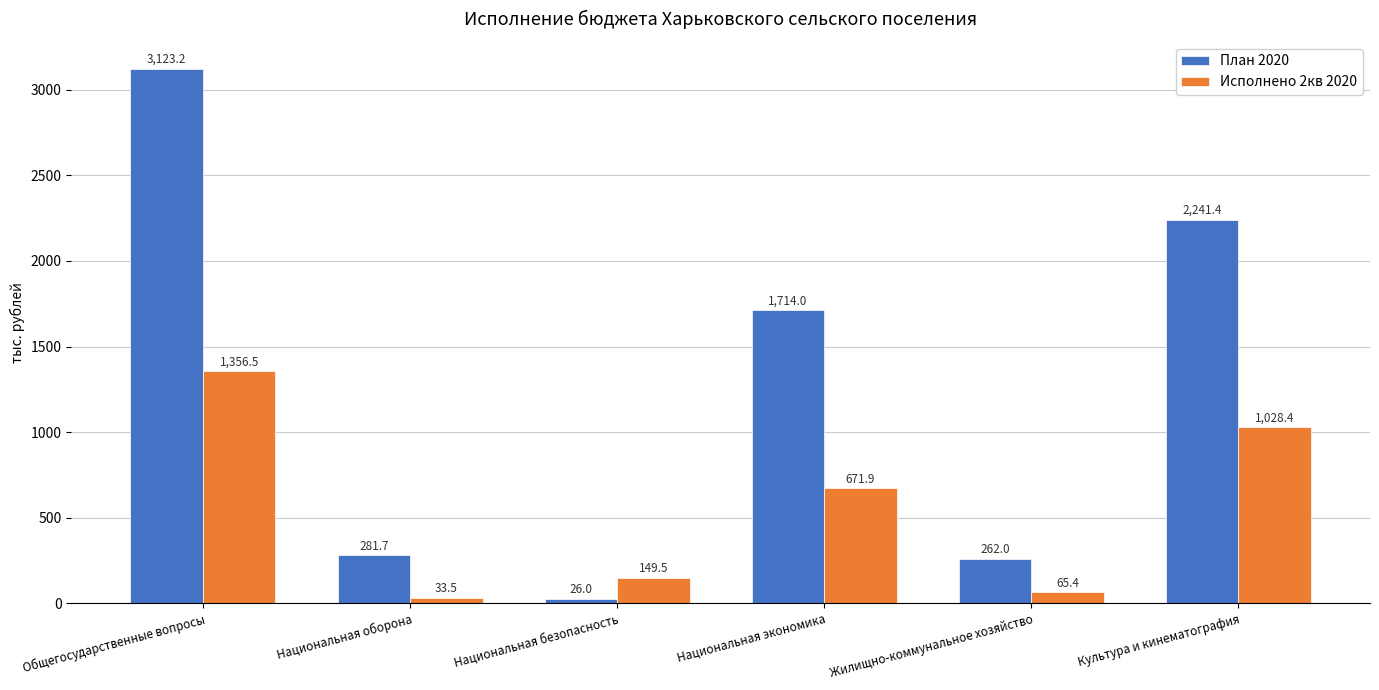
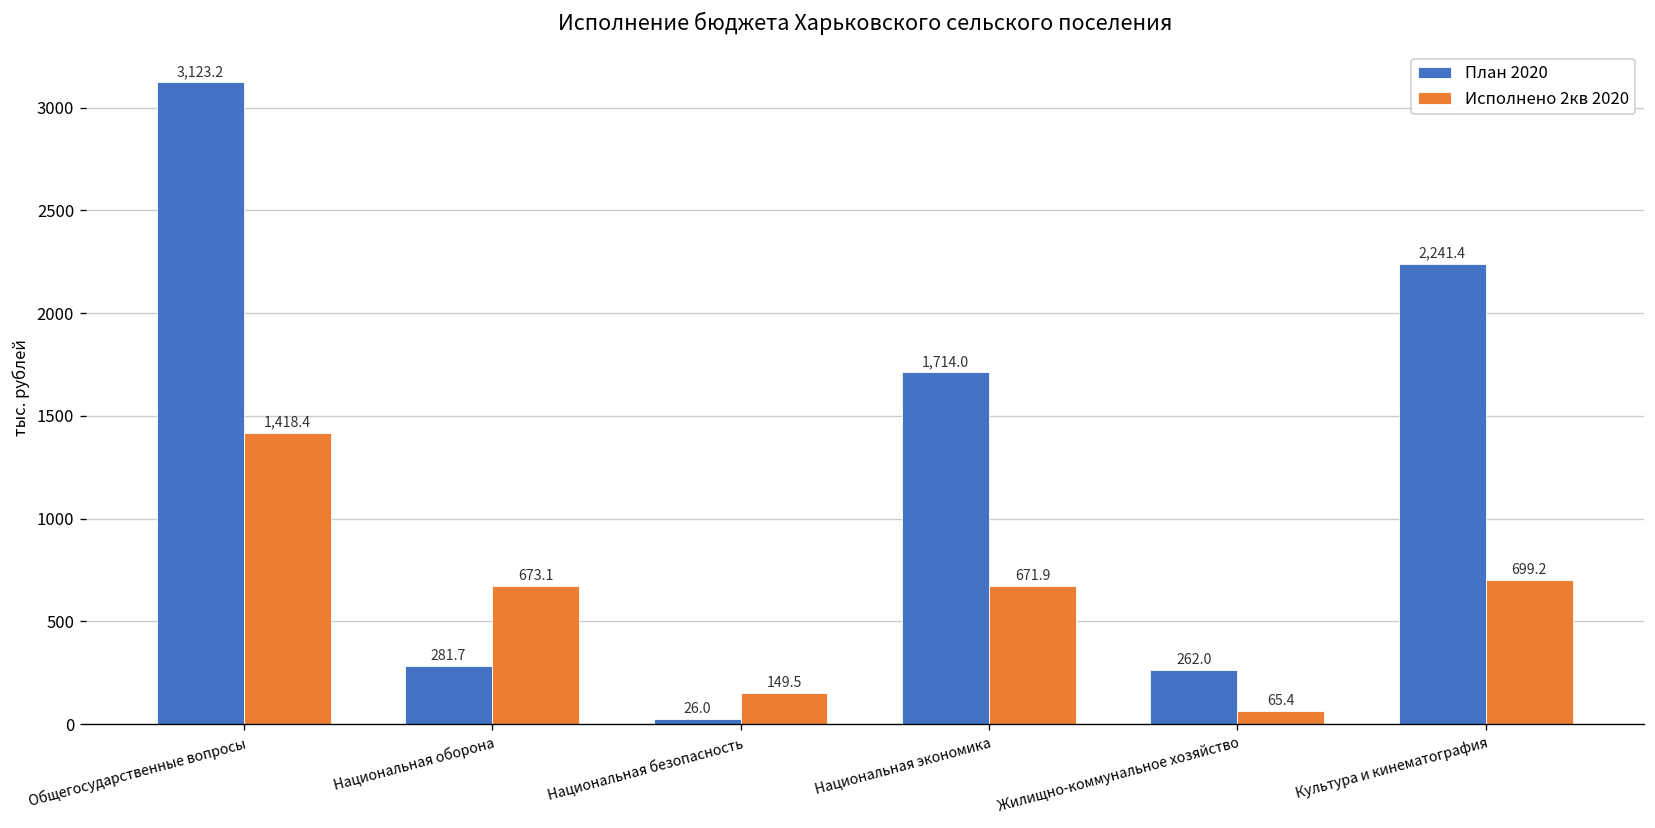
  {
    "План 2020": {
      "Общегосударственные вопросы": "3,123.2",
      "Национальная оборона": "281.7",
      "Национальная безопасность": "26.0",
      "Национальная экономика": "1,714.0",
      "Жилищно-коммунальное хозяйство": "262.0",
      "Культура и кинематография": "2,241.4"
    },
    "Исполнено 2кв 2020": {
-     "Общегосударственные вопросы": "1,356.5",
-     "Национальная оборона": "33.5",
+     "Общегосударственные вопросы": "1,418.4",
+     "Национальная оборона": "673.1",
      "Национальная безопасность": "149.5",
      "Национальная экономика": "671.9",
      "Жилищно-коммунальное хозяйство": "65.4",
-     "Культура и кинематография": "1,028.4"
+     "Культура и кинематография": "699.2"
    }
  }
